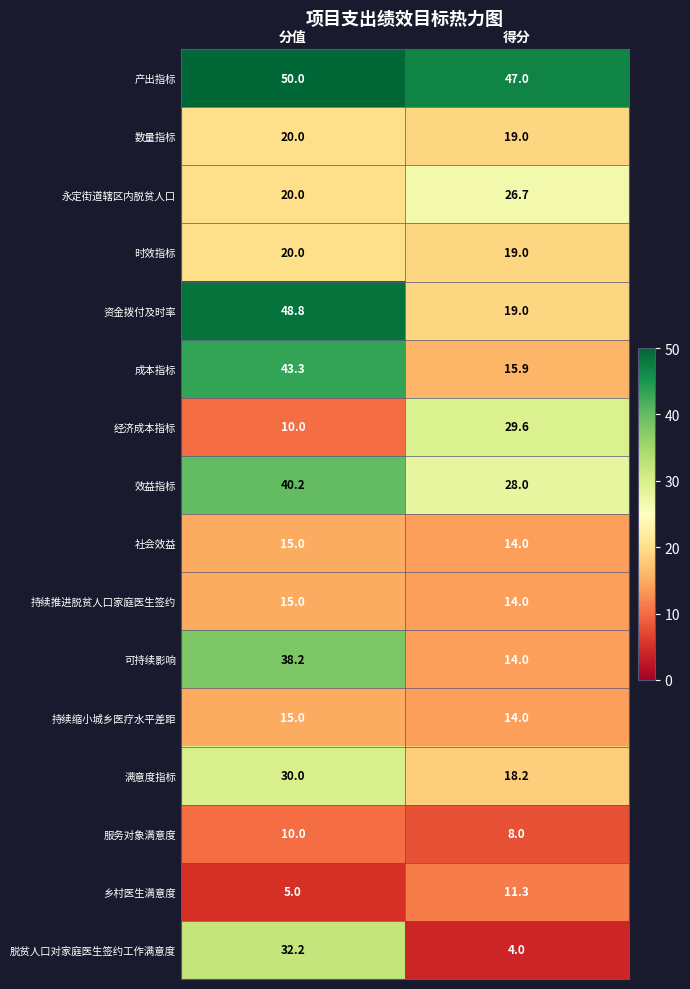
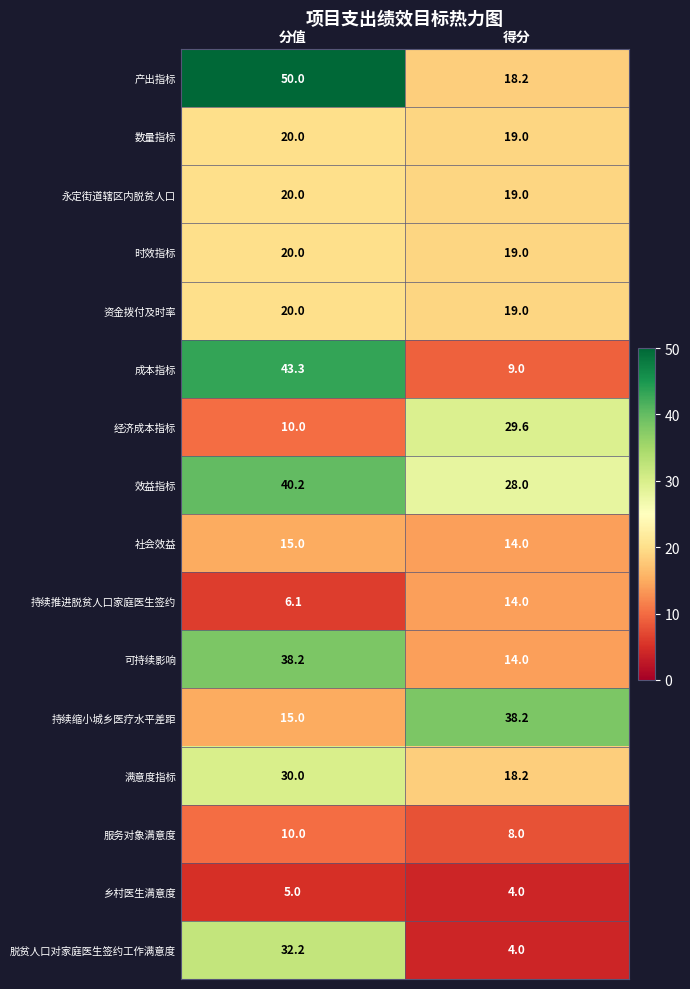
  {
    "产出指标": {
      "分值": 50.0,
-     "得分": 47.0
+     "得分": 18.2
    },
    "数量指标": {
      "分值": 20.0,
      "得分": 19.0
    },
    "永定街道辖区内脱贫人口": {
      "分值": 20.0,
-     "得分": 26.7
+     "得分": 19.0
    },
    "时效指标": {
      "分值": 20.0,
      "得分": 19.0
    },
    "资金拨付及时率": {
-     "分值": 48.8,
+     "分值": 20.0,
      "得分": 19.0
    },
    "成本指标": {
      "分值": 43.3,
-     "得分": 15.9
+     "得分": 9.0
    },
    "经济成本指标": {
      "分值": 10.0,
      "得分": 29.6
    },
    "效益指标": {
      "分值": 40.2,
      "得分": 28.0
    },
    "社会效益": {
      "分值": 15.0,
      "得分": 14.0
    },
    "持续推进脱贫人口家庭医生签约": {
-     "分值": 15.0,
+     "分值": 6.1,
      "得分": 14.0
    },
    "可持续影响": {
      "分值": 38.2,
      "得分": 14.0
    },
    "持续缩小城乡医疗水平差距": {
      "分值": 15.0,
-     "得分": 14.0
+     "得分": 38.2
    },
    "满意度指标": {
      "分值": 30.0,
      "得分": 18.2
    },
    "服务对象满意度": {
      "分值": 10.0,
      "得分": 8.0
    },
    "乡村医生满意度": {
      "分值": 5.0,
-     "得分": 11.3
+     "得分": 4.0
    },
    "脱贫人口对家庭医生签约工作满意度": {
      "分值": 32.2,
      "得分": 4.0
    }
  }
